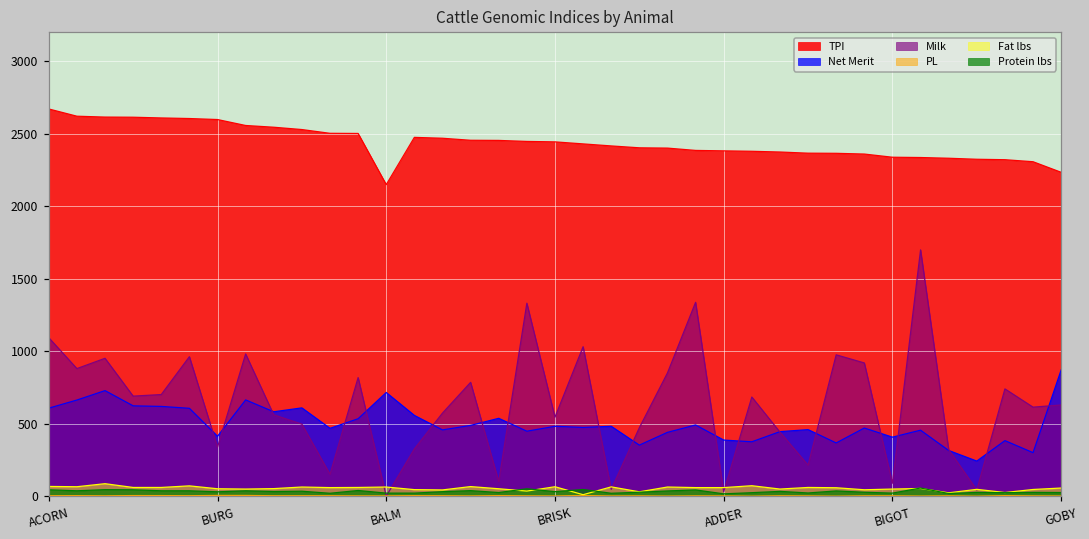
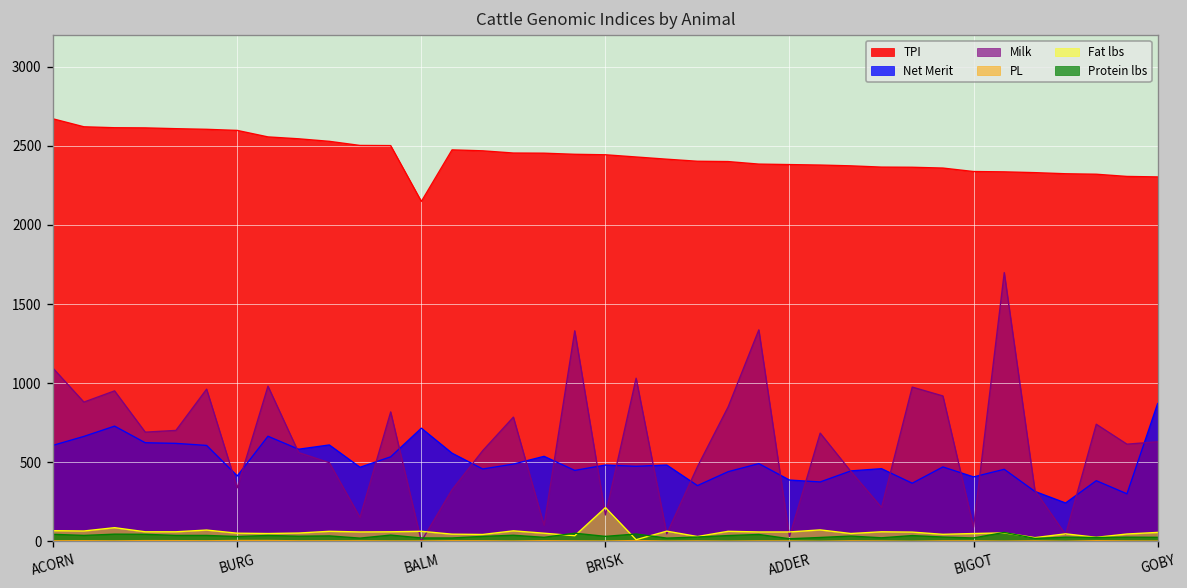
  {
    "TPI": {
      "ACORN": 2670,
      "BURG": 2600,
      "BALM": 2150,
      "BRISK": 2440,
      "ADDER": 2380,
      "BIGOT": 2340,
-     "GOBY": 2230
+     "GOBY": 2300
    },
    "Net Merit": {
      "ACORN": 610,
      "BURG": 410,
      "BALM": 720,
      "BRISK": 480,
      "ADDER": 390,
      "BIGOT": 410,
      "GOBY": 870
    },
    "Milk": {
      "ACORN": 1090,
      "BURG": 340,
-     "BRISK": 550,
+     "BRISK": 170,
      "BIGOT": 90,
      "GOBY": 630
    },
    "PL": {
      "ACORN": 0,
      "BURG": 0,
      "BRISK": 0,
      "GOBY": 0
    },
    "Fat lbs": {
      "ACORN": 70,
      "BURG": 50,
      "BALM": 60,
-     "BRISK": 70,
+     "BRISK": 210,
      "ADDER": 60,
      "BIGOT": 50,
      "GOBY": 60
    },
    "Protein lbs": {
      "ACORN": 40,
      "BURG": 30,
      "BRISK": 30,
      "GOBY": 30
    }
  }
